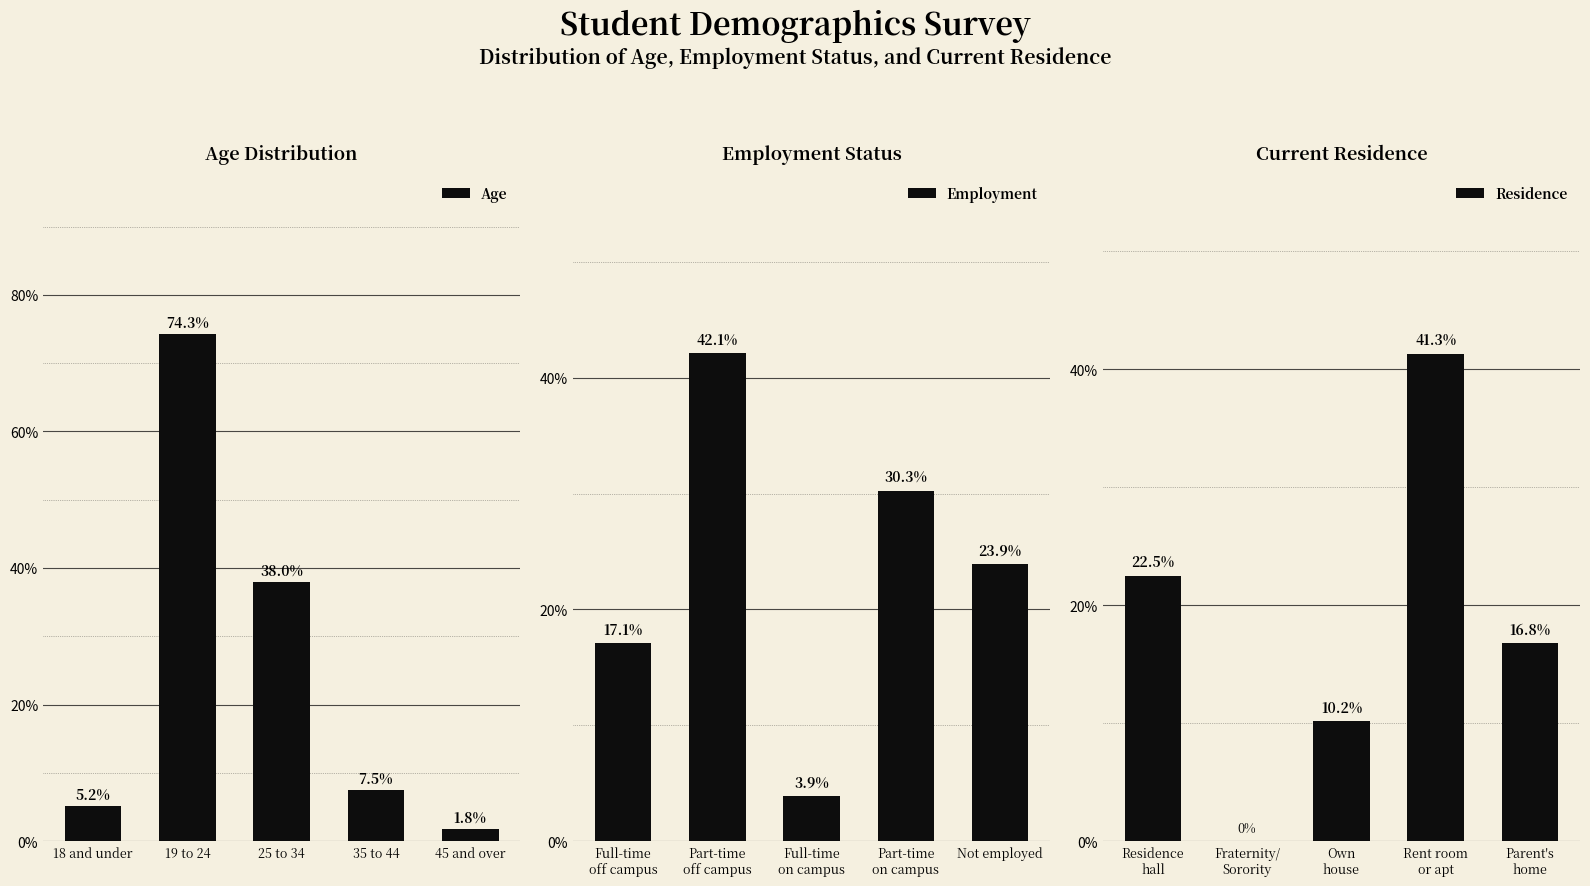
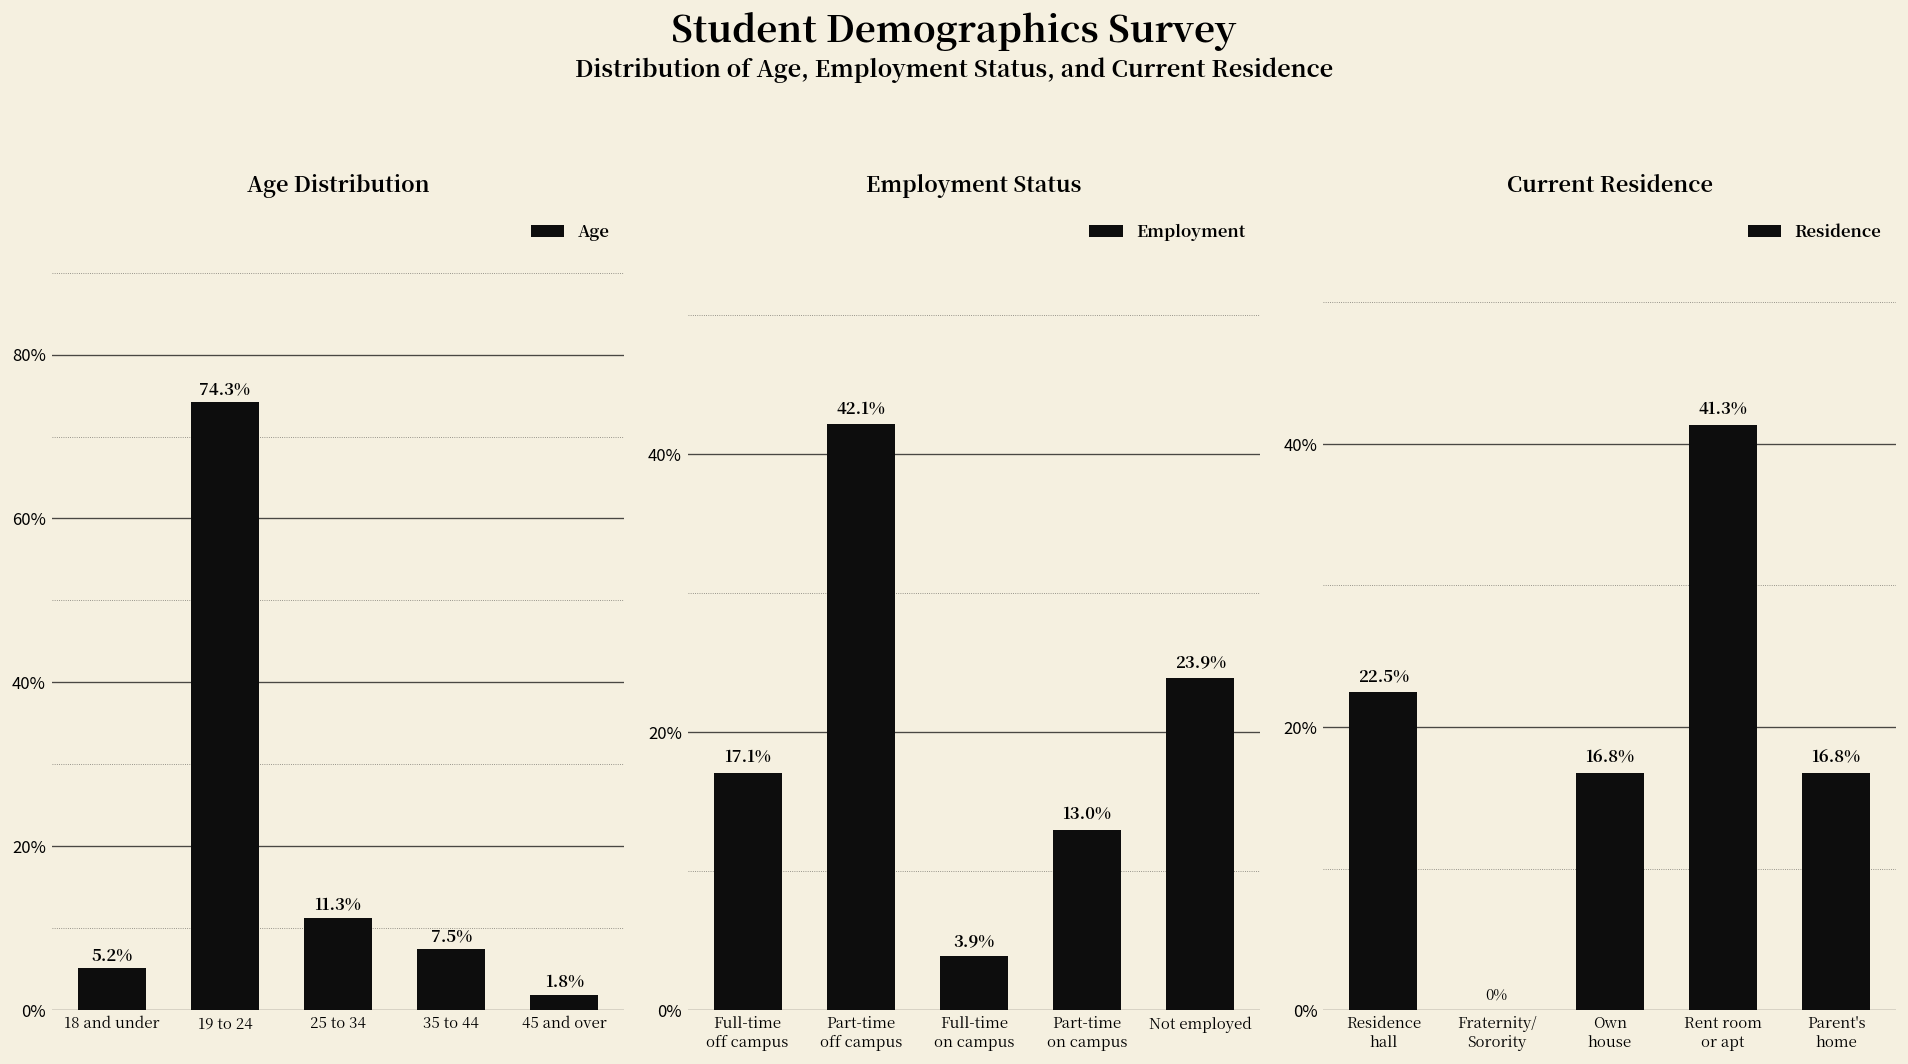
  {
    "Age Distribution": {
      "18 and under": "5.2%",
      "19 to 24": "74.3%",
-     "25 to 34": "38.0%",
+     "25 to 34": "11.3%",
      "35 to 44": "7.5%",
      "45 and over": "1.8%"
    },
    "Employment Status": {
      "Full-time off campus": "17.1%",
      "Part-time off campus": "42.1%",
      "Full-time on campus": "3.9%",
-     "Part-time on campus": "30.3%",
+     "Part-time on campus": "13.0%",
      "Not employed": "23.9%"
    },
    "Current Residence": {
      "Residence hall": "22.5%",
      "Fraternity/ Sorority": "0%",
-     "Own house": "10.2%",
+     "Own house": "16.8%",
      "Rent room or apt": "41.3%",
      "Parent's home": "16.8%"
    }
  }
